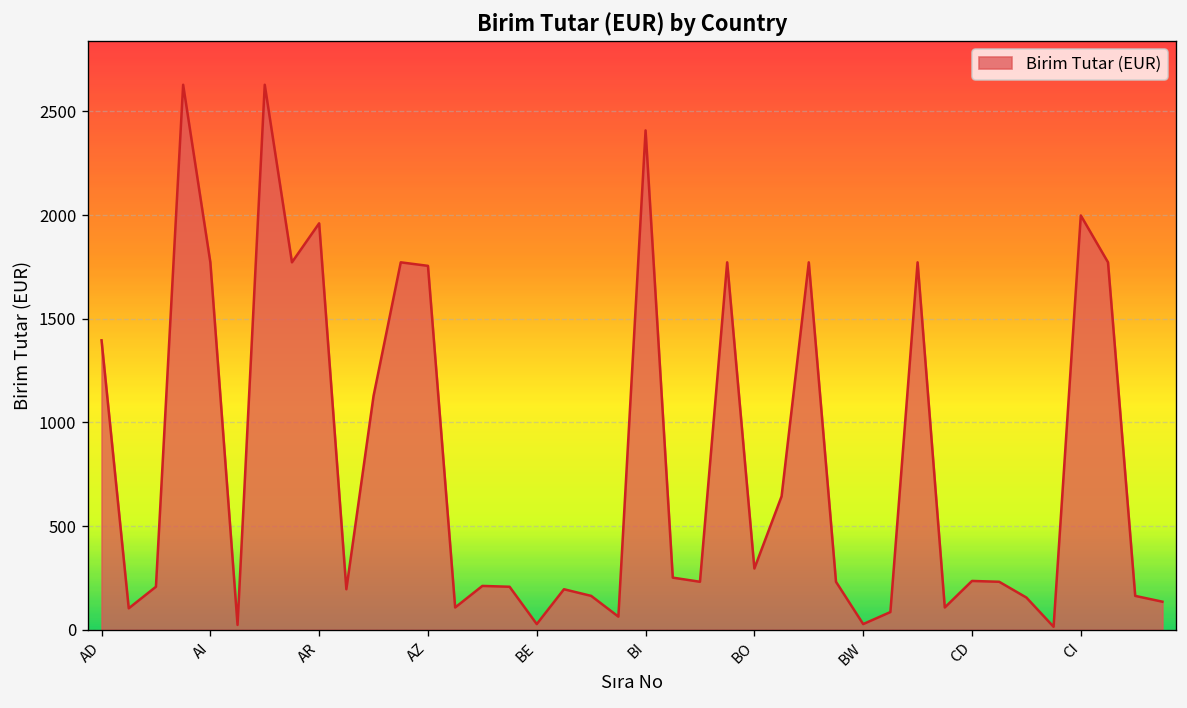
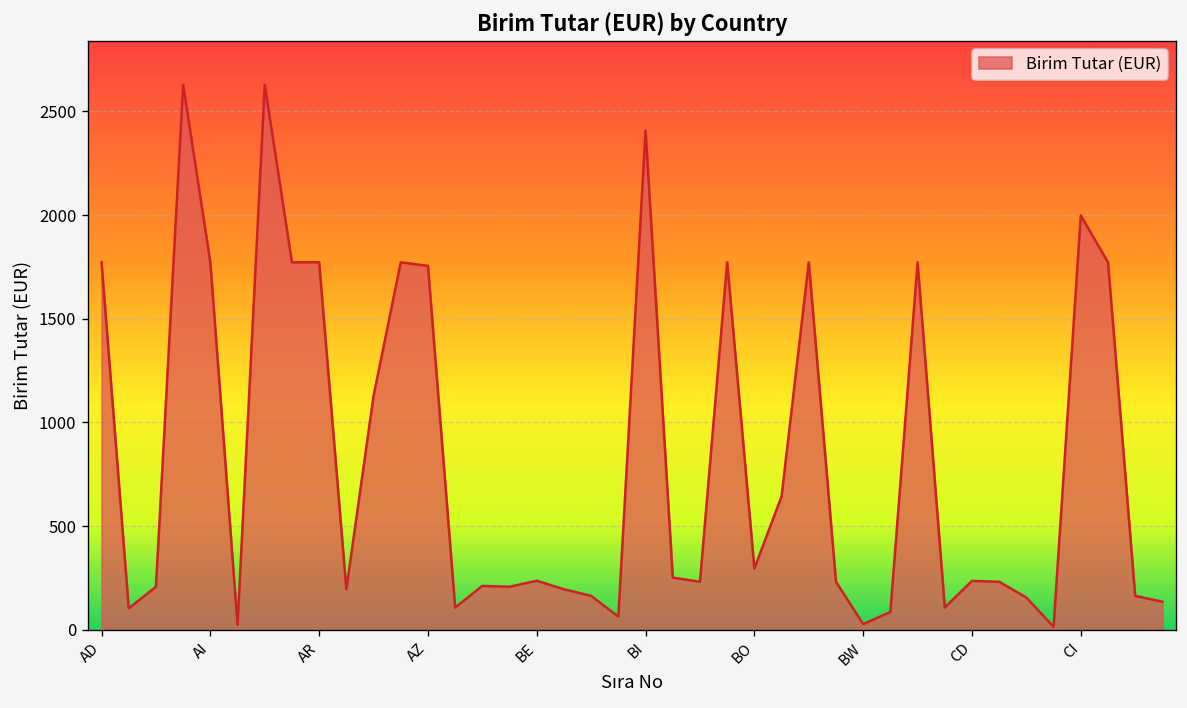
  {
-   "AD": 1400,
+   "AD": 1770,
    "AI": 1770,
-   "AR": 1960,
+   "AR": 1770,
    "AZ": 1760,
-   "BE": 30,
+   "BE": 240,
    "BI": 2410,
    "BO": 300,
    "BW": 30,
    "CD": 240,
    "CI": 2000
  }
